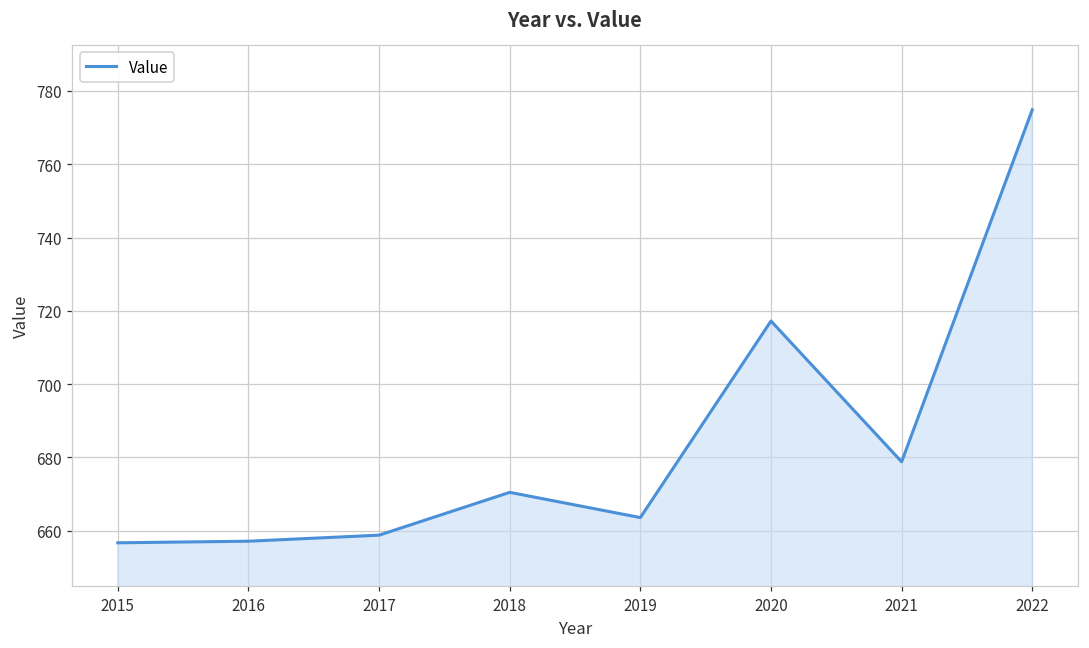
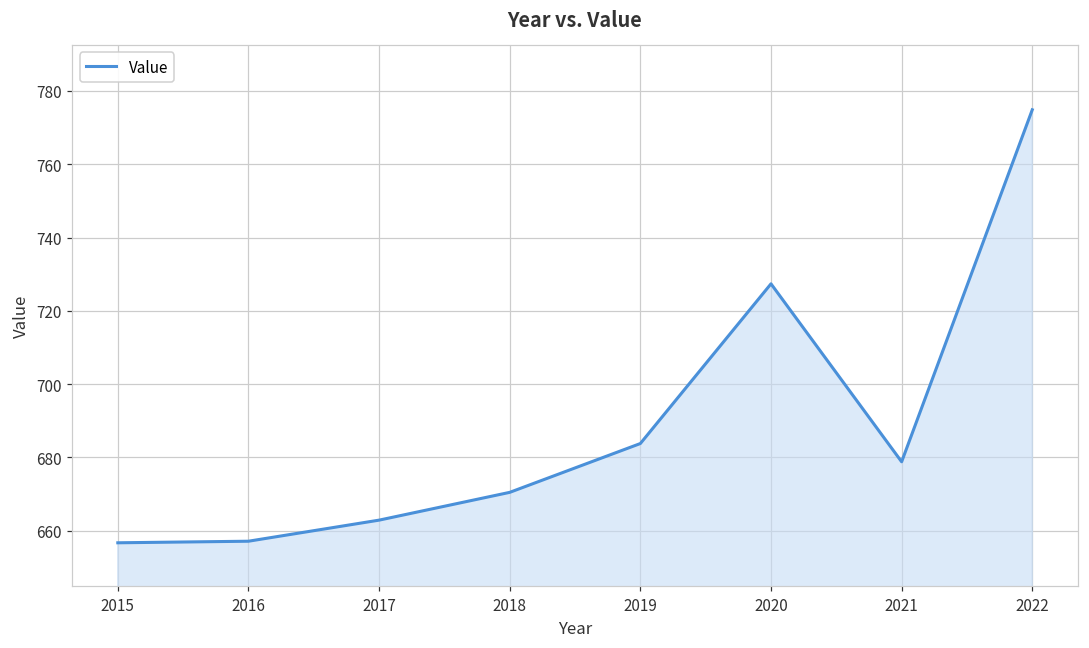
  {
    "2015": 657,
    "2016": 657,
-   "2017": 659,
+   "2017": 663,
    "2018": 670,
-   "2019": 664,
-   "2020": 717,
+   "2019": 684,
+   "2020": 727,
    "2021": 679,
    "2022": 775
  }
